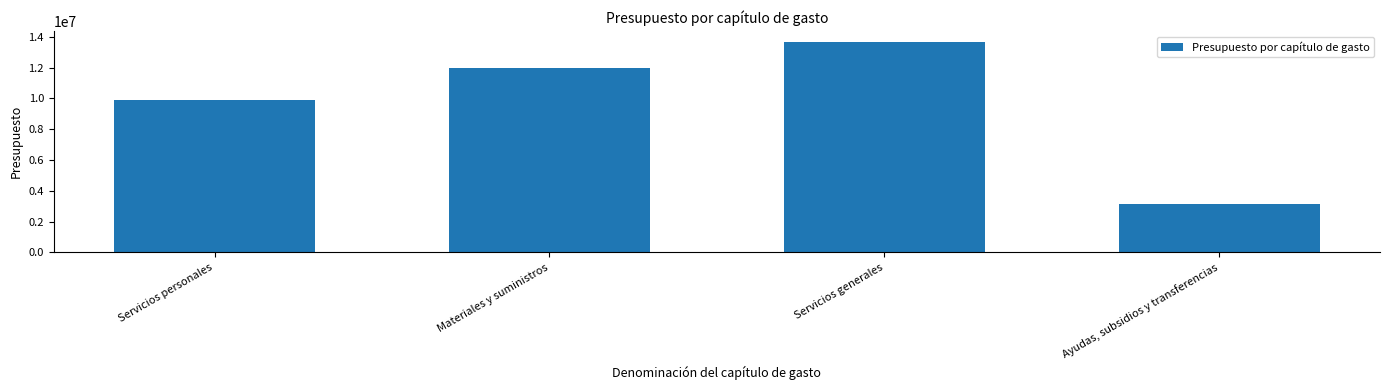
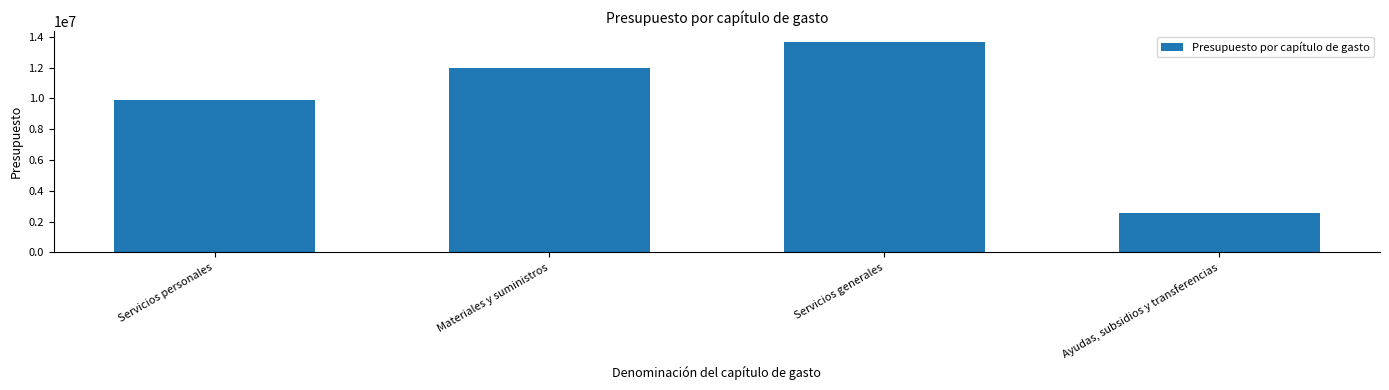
  {
    "Servicios personales": 9900000,
    "Materiales y suministros": 12000000,
    "Servicios generales": 13700000,
-   "Ayudas, subsidios y transferencias": 3100000
+   "Ayudas, subsidios y transferencias": 2600000
  }
